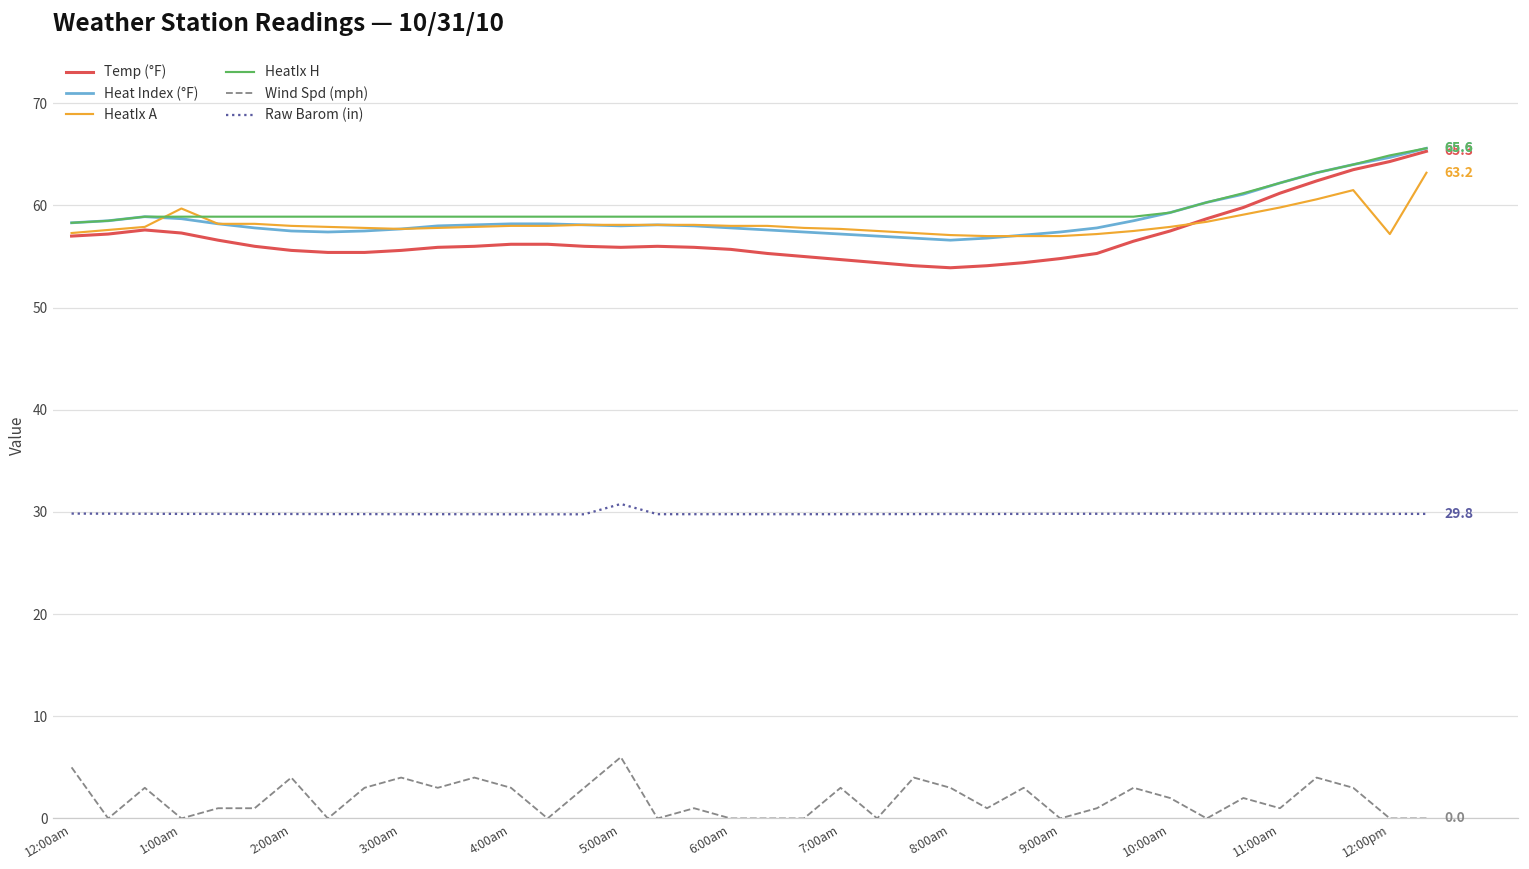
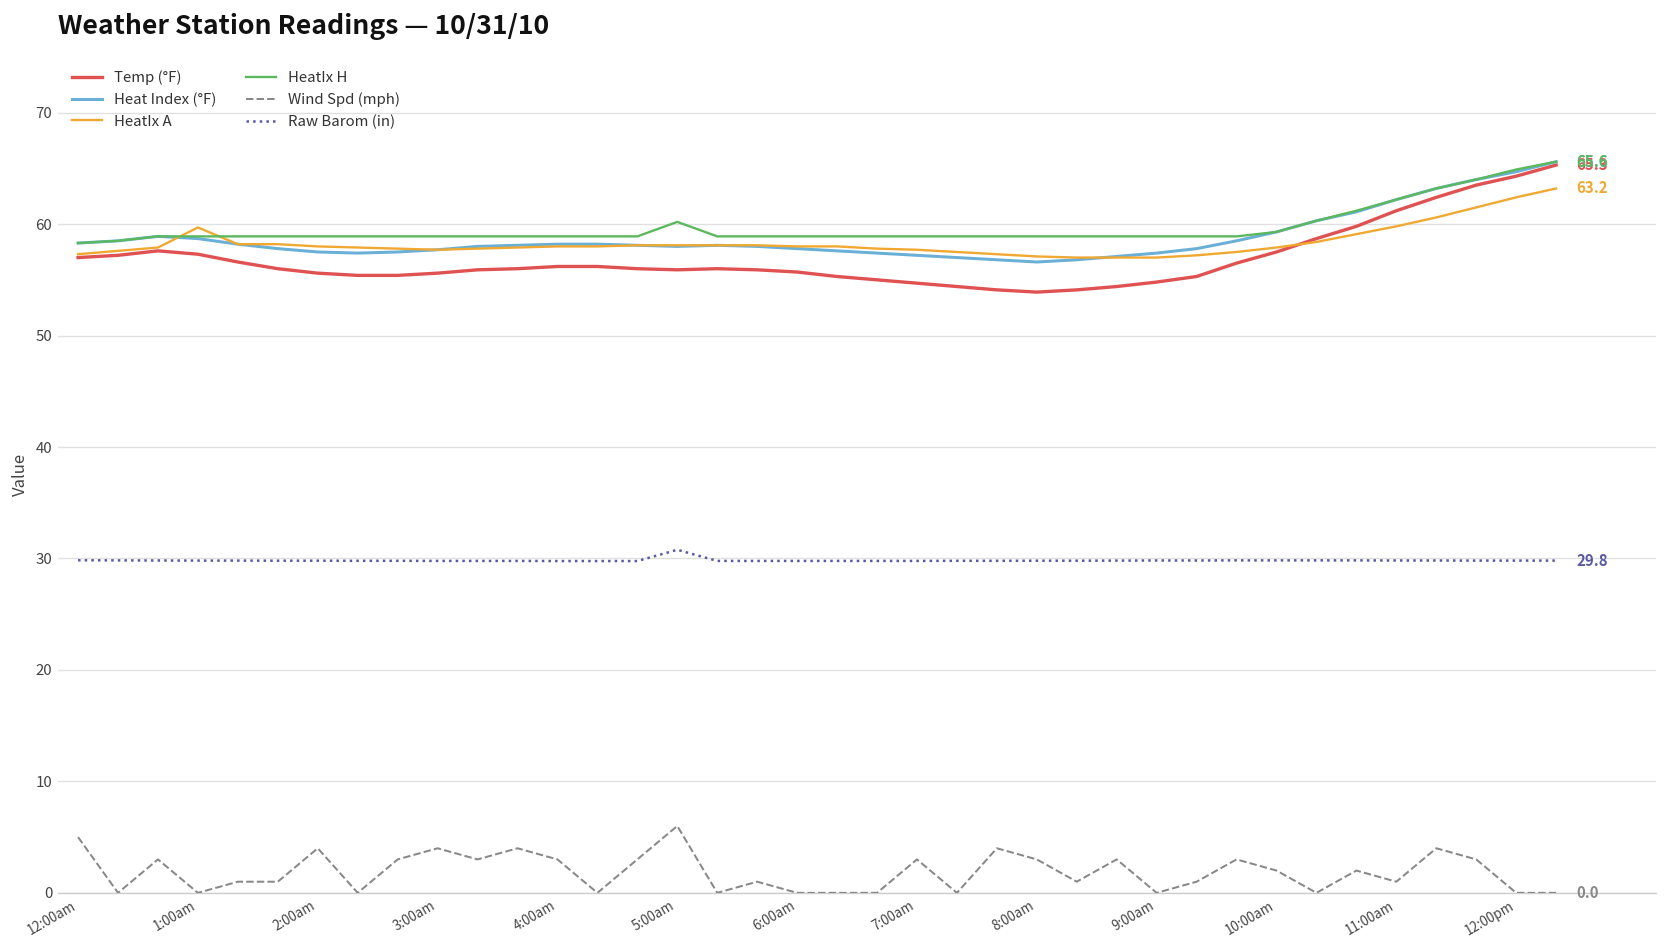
  {
    "Temp (°F)": {
      "12:00am": 57,
      "1:00am": 57,
      "2:00am": 56,
      "3:00am": 56,
      "4:00am": 56,
      "5:00am": 56,
      "6:00am": 56,
      "7:00am": 55,
      "8:00am": 54,
      "9:00am": 55,
      "10:00am": 58,
      "11:00am": 61,
      "12:00pm": 64
    },
    "Heat Index (°F)": {
      "2:00am": 58,
      "7:00am": 57,
      "8:00am": 57,
      "9:00am": 57
    },
    "HeatIx A": {
      "12:00am": 57,
      "1:00am": 60,
      "2:00am": 58,
      "7:00am": 58,
      "8:00am": 57,
      "9:00am": 57,
      "10:00am": 58,
      "11:00am": 60,
-     "12:00pm": 57
+     "12:00pm": 62
    },
    "HeatIx H": {
      "2:00am": 59,
      "3:00am": 59,
      "4:00am": 59,
-     "5:00am": 59,
+     "5:00am": 60,
      "6:00am": 59,
      "7:00am": 59,
      "8:00am": 59,
      "9:00am": 59
    },
    "Wind Spd (mph)": {
      "12:00am": 5,
      "1:00am": 0,
      "2:00am": 4,
      "3:00am": 4,
      "4:00am": 3,
      "5:00am": 6,
      "6:00am": 0,
      "7:00am": 3,
      "8:00am": 3,
      "9:00am": 0,
      "10:00am": 2,
      "11:00am": 1,
      "12:00pm": 0
    },
    "Raw Barom (in)": {
      "12:00am": 30,
      "1:00am": 30,
      "2:00am": 30,
      "3:00am": 30,
      "4:00am": 30,
      "5:00am": 31,
      "6:00am": 30,
      "7:00am": 30,
      "8:00am": 30,
      "9:00am": 30,
      "10:00am": 30,
      "11:00am": 30,
      "12:00pm": 30
    }
  }
